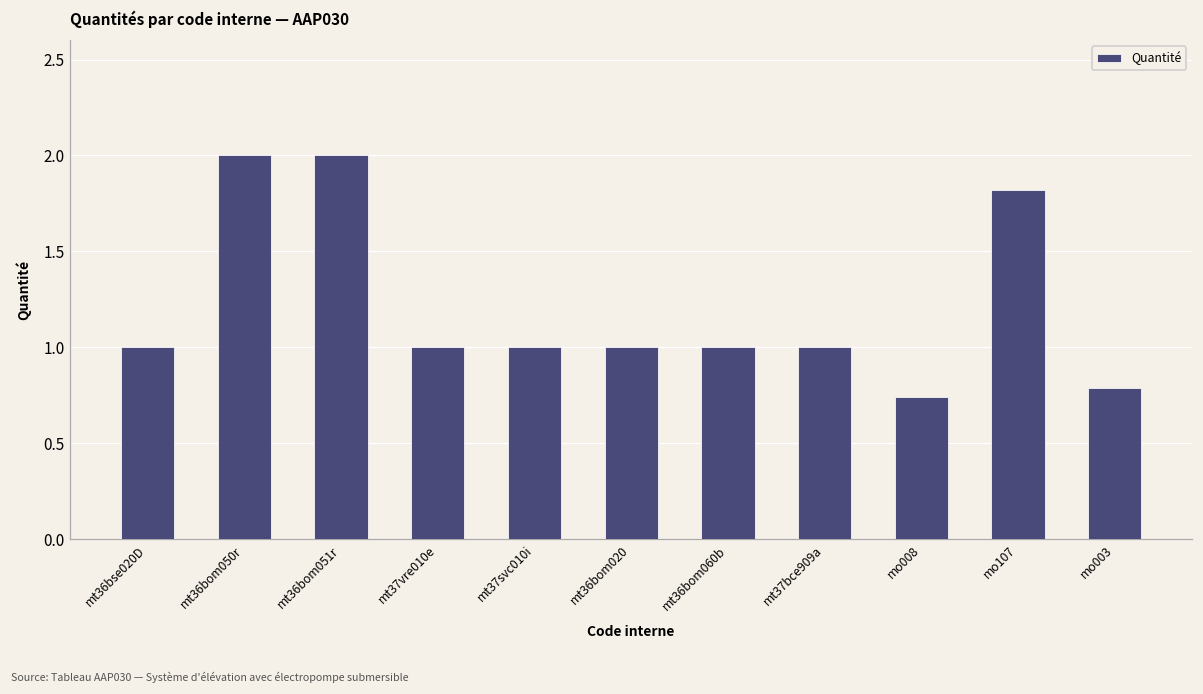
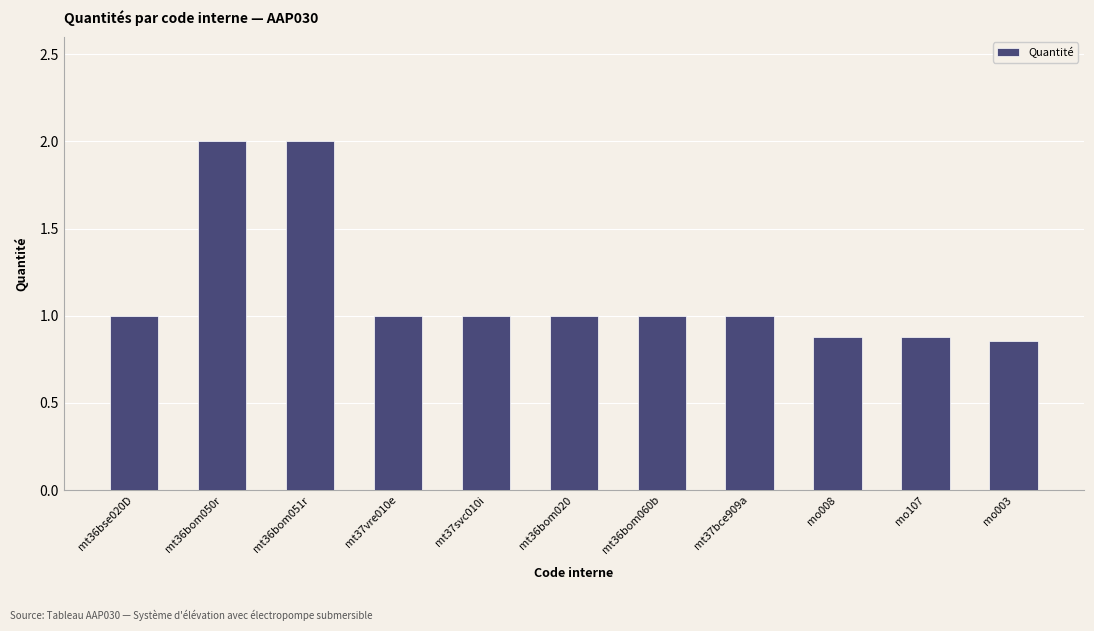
  {
    "mt36bse020D": 1.00,
    "mt36bom050r": 2.00,
    "mt36bom051r": 2.00,
    "mt37vre010e": 1.00,
    "mt37svc010i": 1.00,
    "mt36bom020": 1.00,
    "mt36bom060b": 1.00,
    "mt37bce909a": 1.00,
-   "mo008": 0.74,
-   "mo107": 1.82,
-   "mo003": 0.79
+   "mo008": 0.88,
+   "mo107": 0.88,
+   "mo003": 0.86
  }
